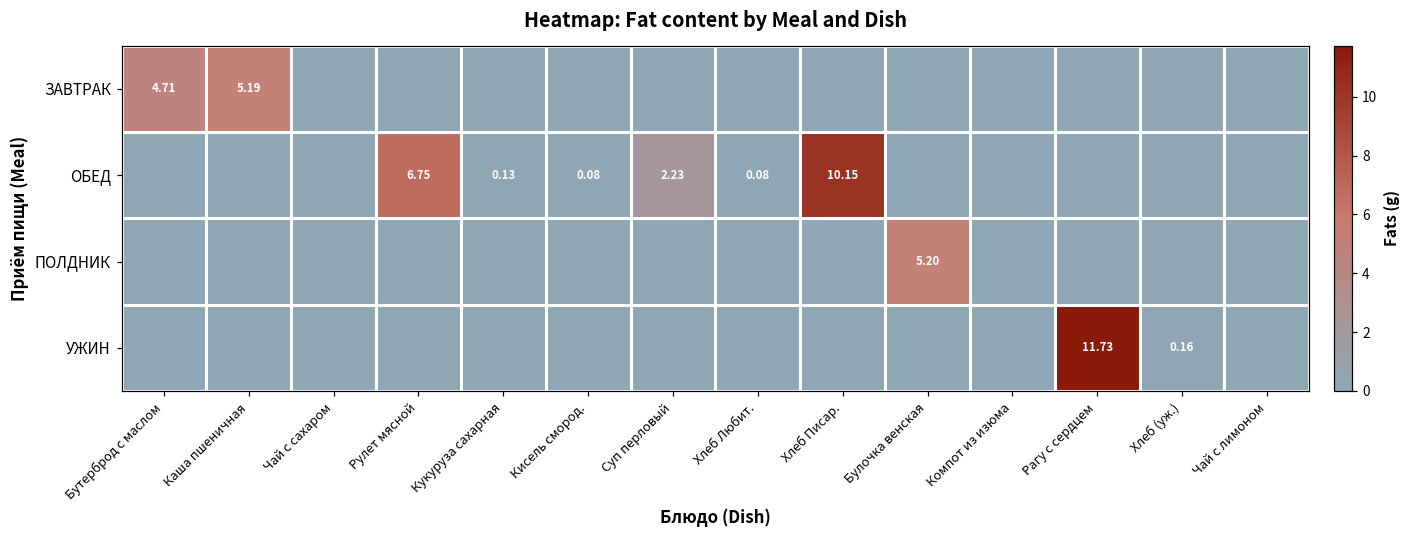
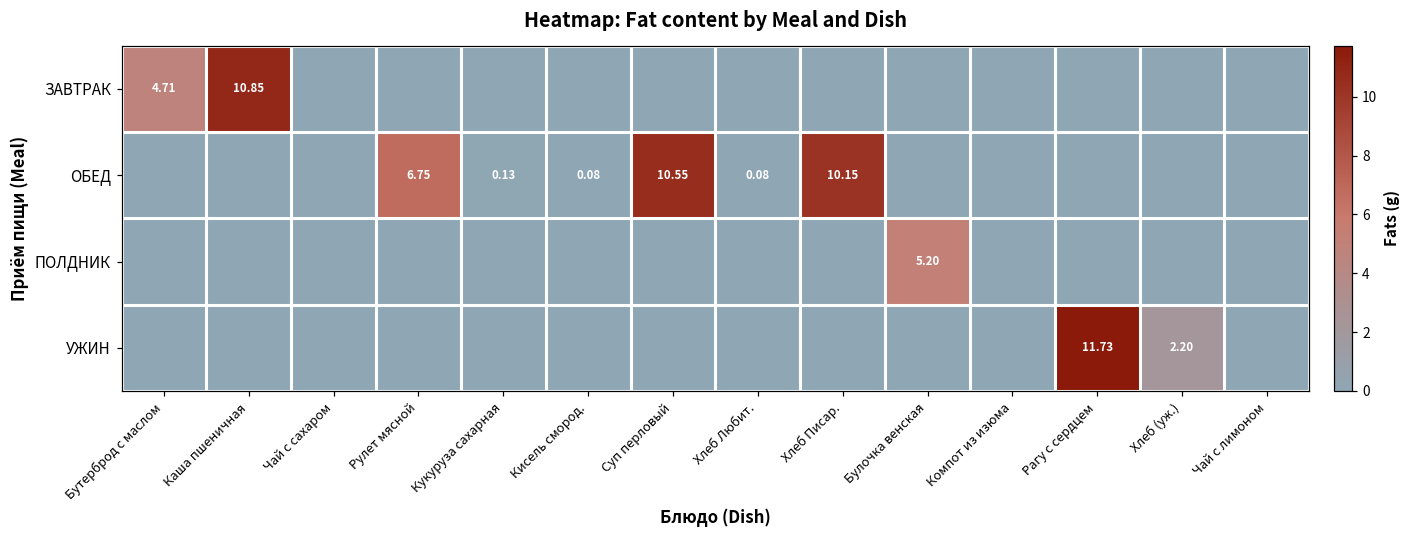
  {
    "ЗАВТРАК": {
      "Бутерброд с маслом": 4.71,
-     "Каша пшеничная": 5.19
+     "Каша пшеничная": 10.85
    },
    "ОБЕД": {
      "Рулет мясной": 6.75,
      "Кукуруза сахарная": 0.13,
      "Кисель смород.": 0.08,
-     "Суп перловый": 2.23,
+     "Суп перловый": 10.55,
      "Хлеб Любит.": 0.08,
      "Хлеб Писар.": 10.15
    },
    "ПОЛДНИК": {
      "Булочка венская": 5.20
    },
    "УЖИН": {
      "Рагу с сердцем": 11.73,
-     "Хлеб (уж.)": 0.16
+     "Хлеб (уж.)": 2.20
    }
  }
